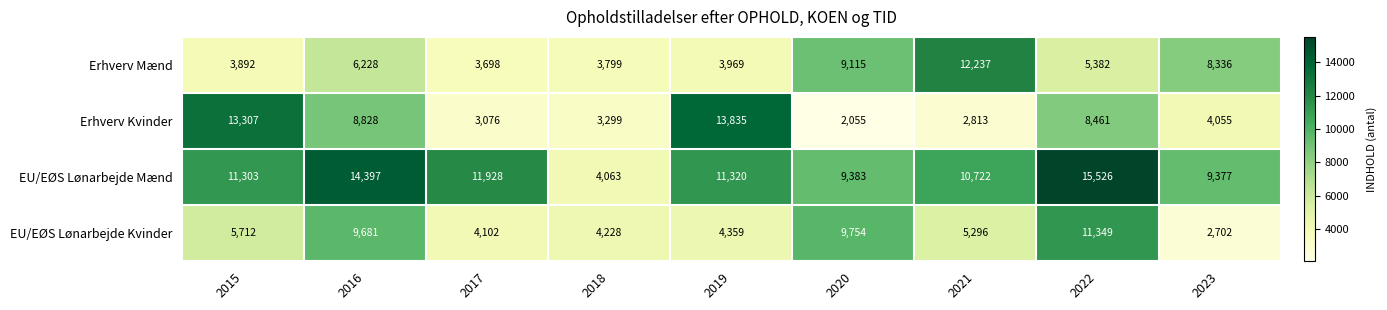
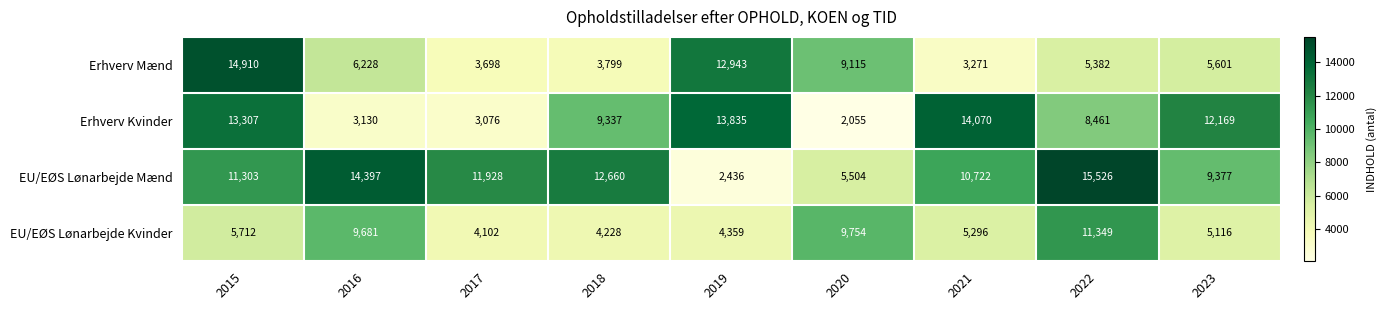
  {
    "Erhverv Mænd": {
-     "2015": "3,892",
+     "2015": "14,910",
      "2016": "6,228",
      "2017": "3,698",
      "2018": "3,799",
-     "2019": "3,969",
+     "2019": "12,943",
      "2020": "9,115",
-     "2021": "12,237",
+     "2021": "3,271",
      "2022": "5,382",
-     "2023": "8,336"
+     "2023": "5,601"
    },
    "Erhverv Kvinder": {
      "2015": "13,307",
-     "2016": "8,828",
+     "2016": "3,130",
      "2017": "3,076",
-     "2018": "3,299",
+     "2018": "9,337",
      "2019": "13,835",
      "2020": "2,055",
-     "2021": "2,813",
+     "2021": "14,070",
      "2022": "8,461",
-     "2023": "4,055"
+     "2023": "12,169"
    },
    "EU/EØS Lønarbejde Mænd": {
      "2015": "11,303",
      "2016": "14,397",
      "2017": "11,928",
-     "2018": "4,063",
-     "2019": "11,320",
-     "2020": "9,383",
+     "2018": "12,660",
+     "2019": "2,436",
+     "2020": "5,504",
      "2021": "10,722",
      "2022": "15,526",
      "2023": "9,377"
    },
    "EU/EØS Lønarbejde Kvinder": {
      "2015": "5,712",
      "2016": "9,681",
      "2017": "4,102",
      "2018": "4,228",
      "2019": "4,359",
      "2020": "9,754",
      "2021": "5,296",
      "2022": "11,349",
-     "2023": "2,702"
+     "2023": "5,116"
    }
  }
